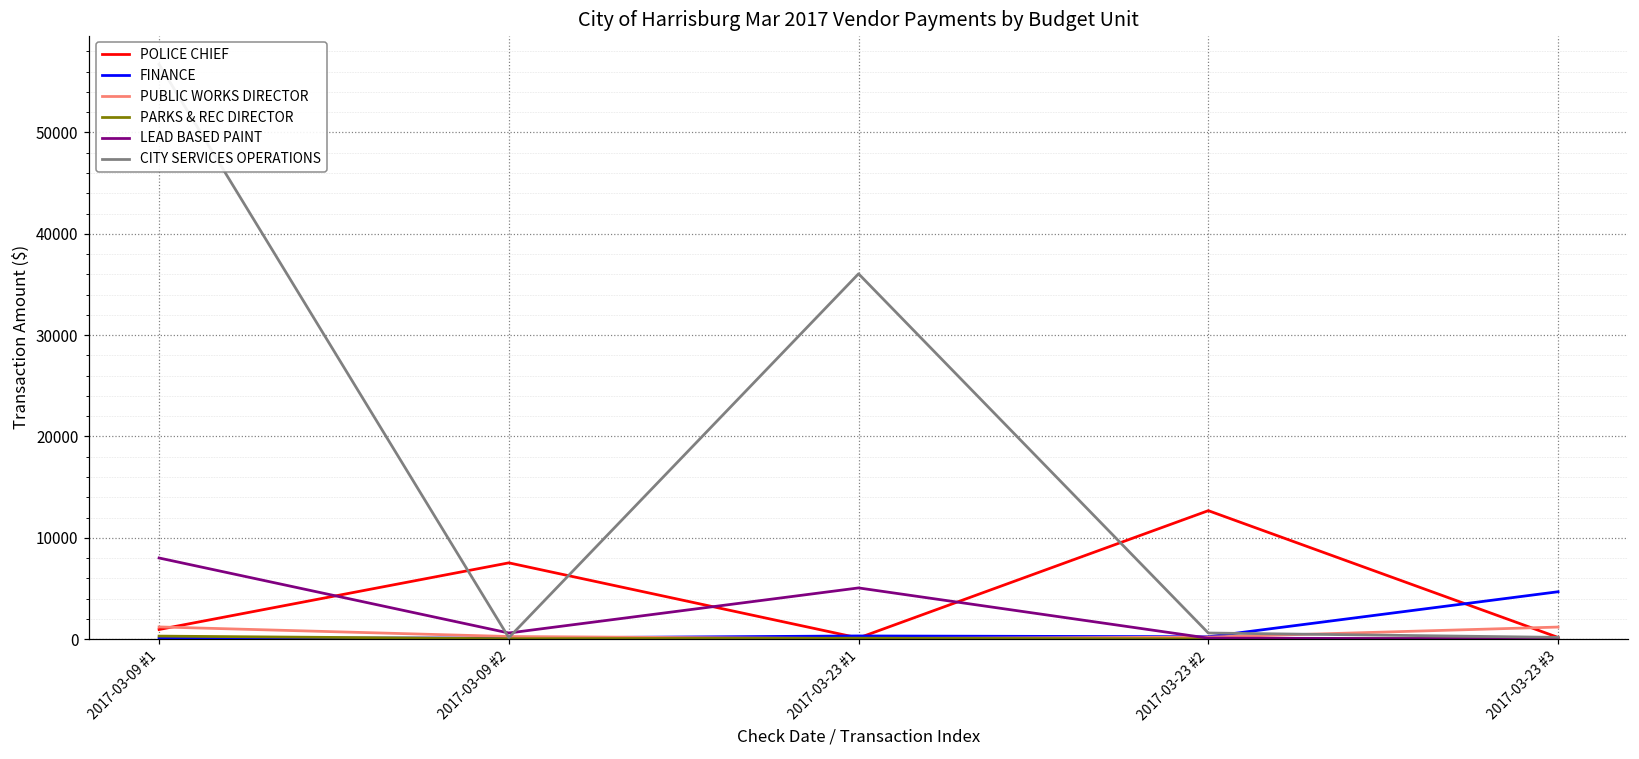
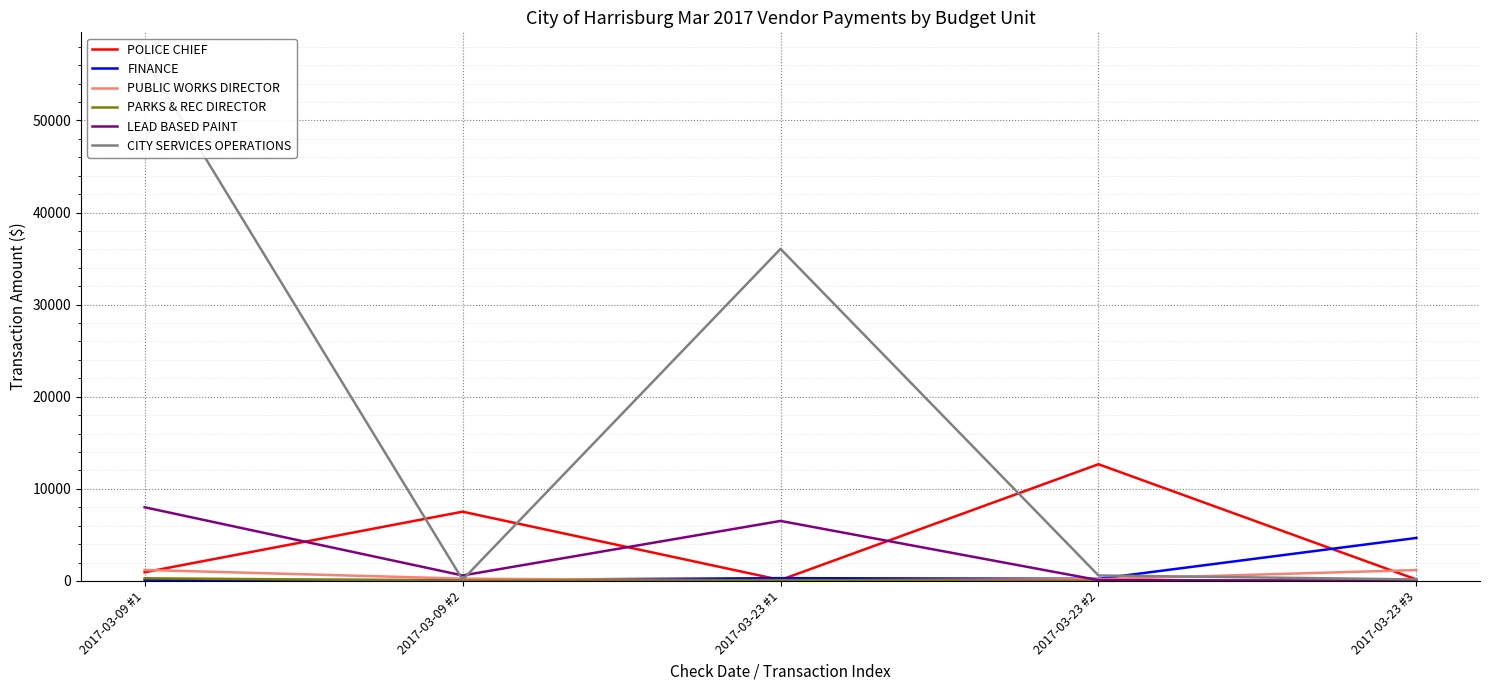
  {
    "POLICE CHIEF": {
      "2017-03-09 #2": 8000,
      "2017-03-23 #2": 13000
    },
    "FINANCE": {
      "2017-03-23 #3": 5000
    },
    "PUBLIC WORKS DIRECTOR": {
      "2017-03-23 #3": 1000
    },
    "LEAD BASED PAINT": {
      "2017-03-09 #1": 8000,
      "2017-03-09 #2": 1000,
-     "2017-03-23 #1": 5000
+     "2017-03-23 #1": 7000
    },
    "CITY SERVICES OPERATIONS": {
      "2017-03-23 #1": 36000,
      "2017-03-23 #2": 1000
    }
  }
